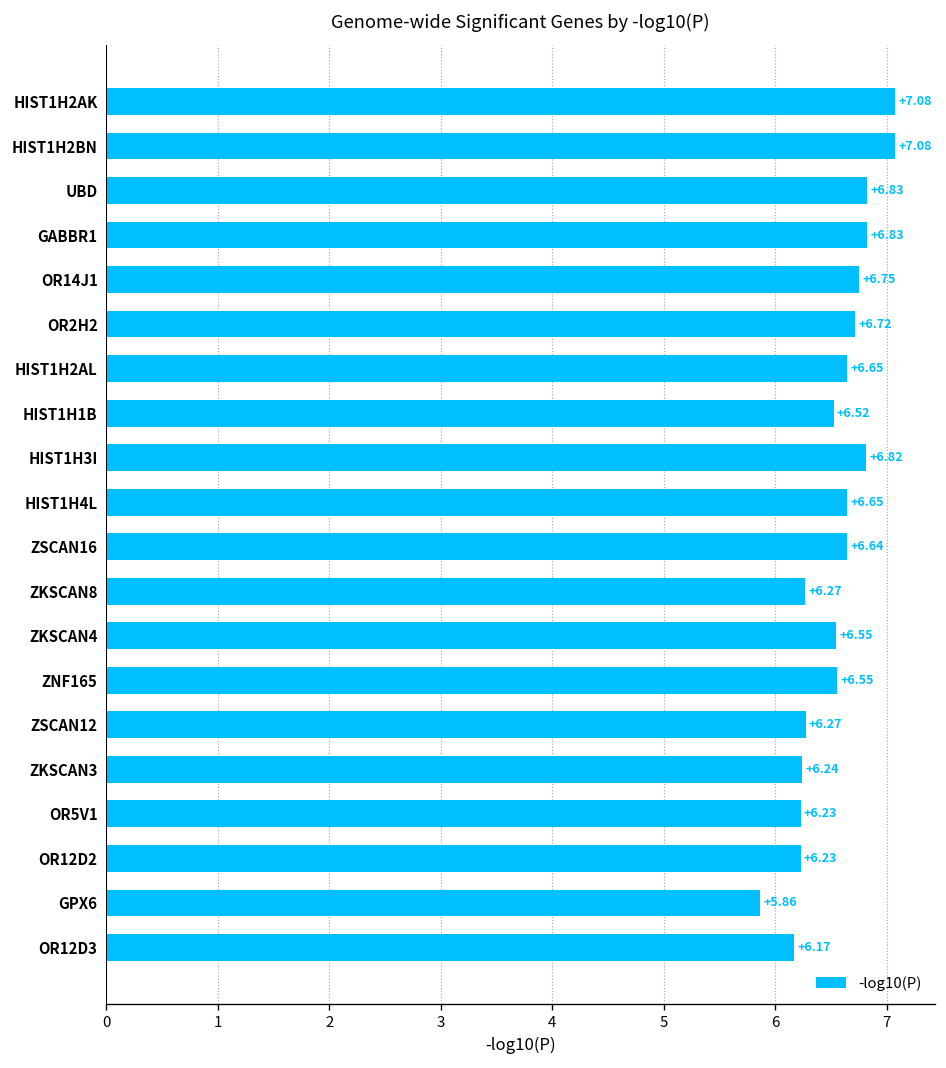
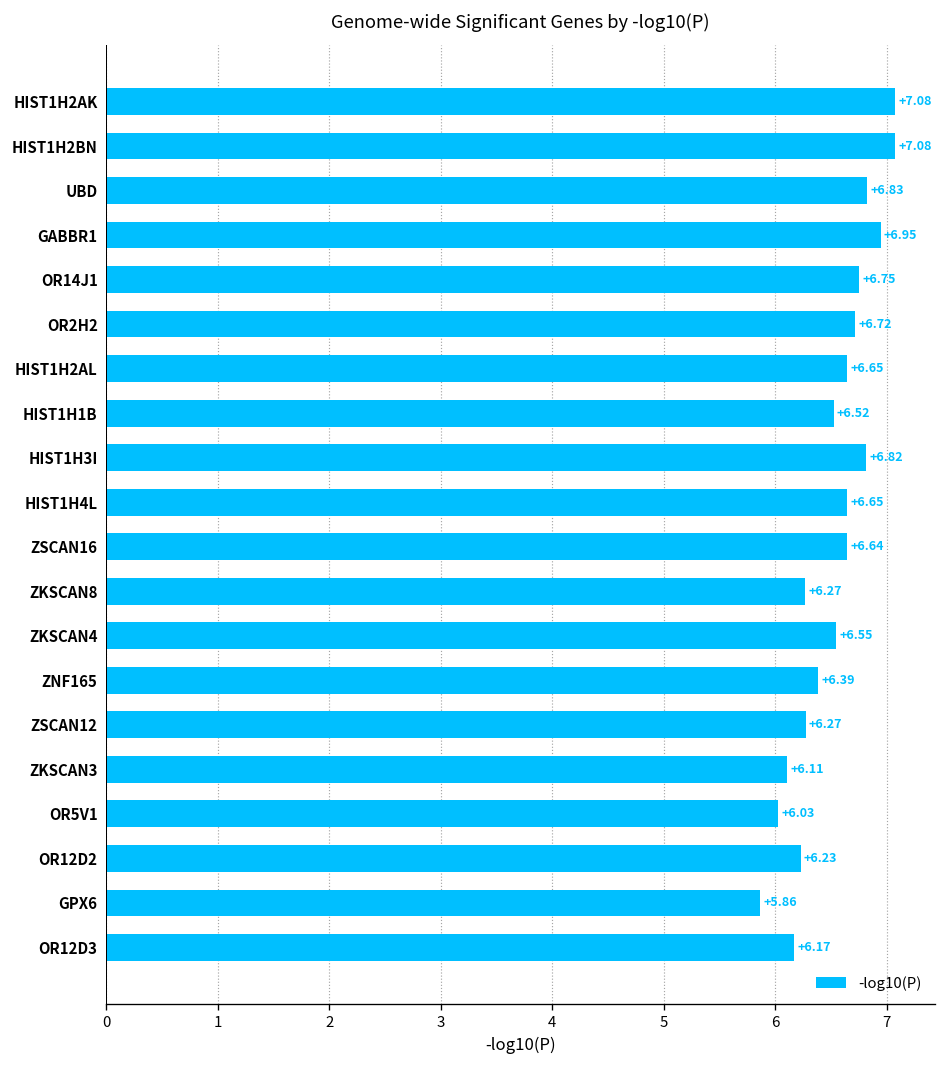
  {
    "HIST1H2AK": "+7.08",
    "HIST1H2BN": "+7.08",
    "UBD": "+6.83",
-   "GABBR1": "+6.83",
+   "GABBR1": "+6.95",
    "OR14J1": "+6.75",
    "OR2H2": "+6.72",
    "HIST1H2AL": "+6.65",
    "HIST1H1B": "+6.52",
    "HIST1H3I": "+6.82",
    "HIST1H4L": "+6.65",
    "ZSCAN16": "+6.64",
    "ZKSCAN8": "+6.27",
    "ZKSCAN4": "+6.55",
-   "ZNF165": "+6.55",
+   "ZNF165": "+6.39",
    "ZSCAN12": "+6.27",
-   "ZKSCAN3": "+6.24",
-   "OR5V1": "+6.23",
+   "ZKSCAN3": "+6.11",
+   "OR5V1": "+6.03",
    "OR12D2": "+6.23",
    "GPX6": "+5.86",
    "OR12D3": "+6.17"
  }
